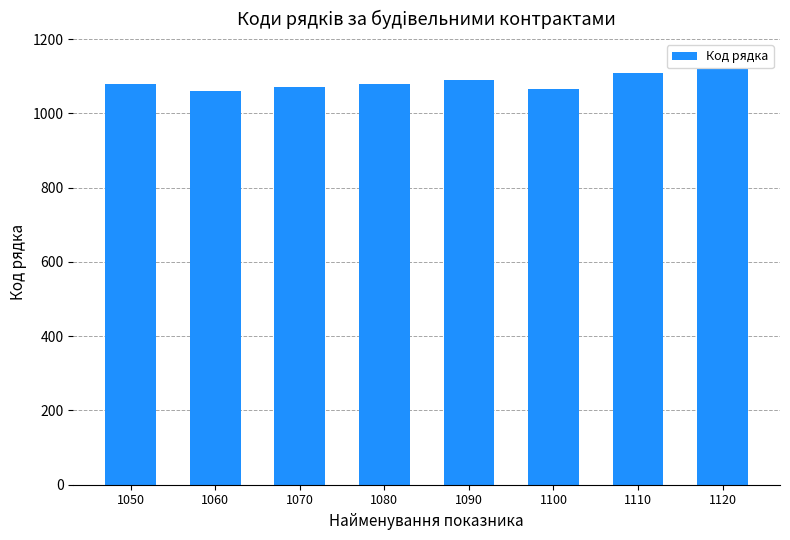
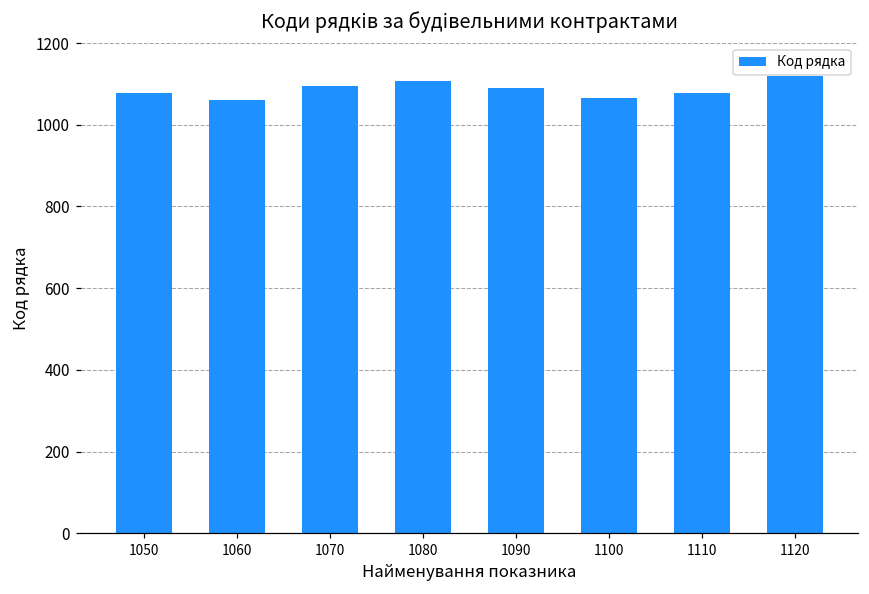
  {
    "1050": 1080,
    "1060": 1060,
-   "1070": 1070,
-   "1080": 1080,
+   "1070": 1090,
+   "1080": 1110,
    "1090": 1090,
    "1100": 1070,
-   "1110": 1110,
+   "1110": 1080,
    "1120": 1120
  }
